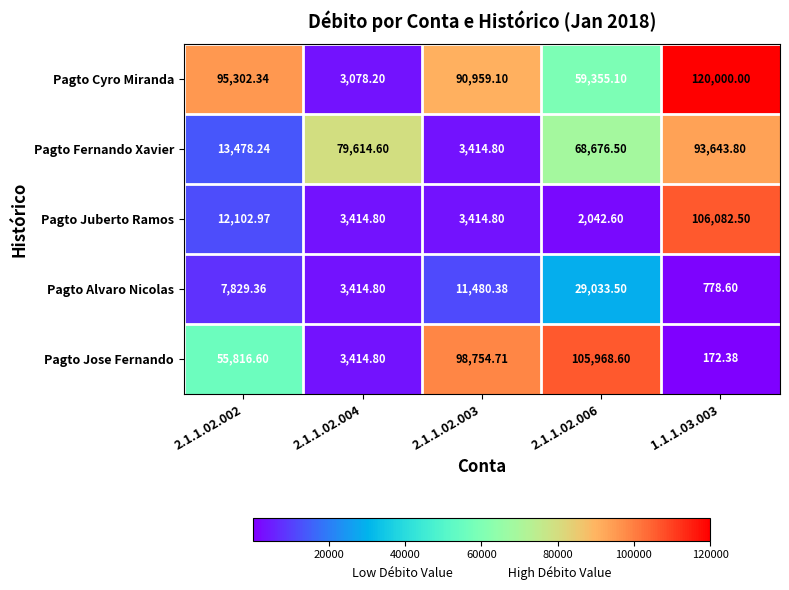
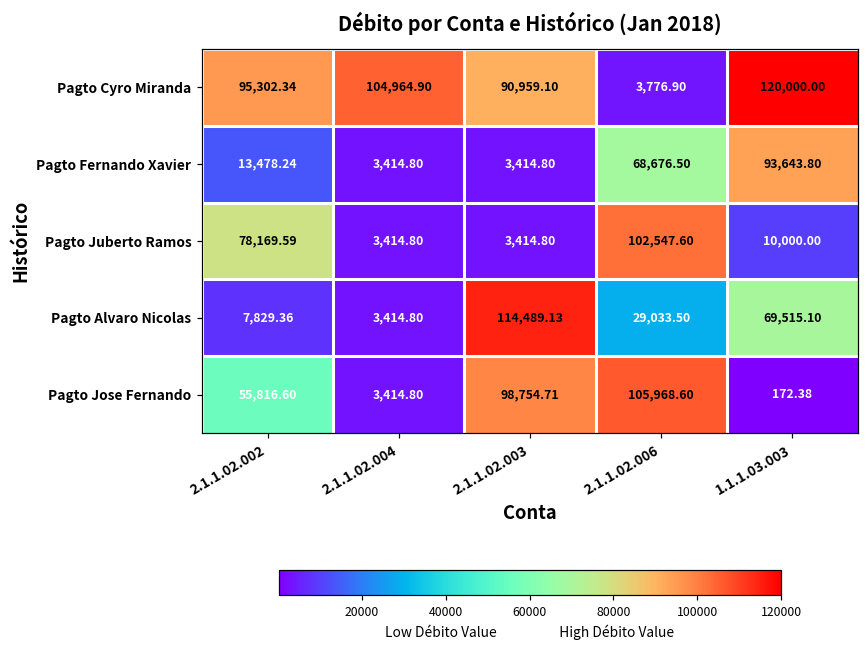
  {
    "Pagto Cyro Miranda": {
      "2.1.1.02.002": "95,302.34",
-     "2.1.1.02.004": "3,078.20",
+     "2.1.1.02.004": "104,964.90",
      "2.1.1.02.003": "90,959.10",
-     "2.1.1.02.006": "59,355.10",
+     "2.1.1.02.006": "3,776.90",
      "1.1.1.03.003": "120,000.00"
    },
    "Pagto Fernando Xavier": {
      "2.1.1.02.002": "13,478.24",
-     "2.1.1.02.004": "79,614.60",
+     "2.1.1.02.004": "3,414.80",
      "2.1.1.02.003": "3,414.80",
      "2.1.1.02.006": "68,676.50",
      "1.1.1.03.003": "93,643.80"
    },
    "Pagto Juberto Ramos": {
-     "2.1.1.02.002": "12,102.97",
+     "2.1.1.02.002": "78,169.59",
      "2.1.1.02.004": "3,414.80",
      "2.1.1.02.003": "3,414.80",
-     "2.1.1.02.006": "2,042.60",
-     "1.1.1.03.003": "106,082.50"
+     "2.1.1.02.006": "102,547.60",
+     "1.1.1.03.003": "10,000.00"
    },
    "Pagto Alvaro Nicolas": {
      "2.1.1.02.002": "7,829.36",
      "2.1.1.02.004": "3,414.80",
-     "2.1.1.02.003": "11,480.38",
+     "2.1.1.02.003": "114,489.13",
      "2.1.1.02.006": "29,033.50",
-     "1.1.1.03.003": "778.60"
+     "1.1.1.03.003": "69,515.10"
    },
    "Pagto Jose Fernando": {
      "2.1.1.02.002": "55,816.60",
      "2.1.1.02.004": "3,414.80",
      "2.1.1.02.003": "98,754.71",
      "2.1.1.02.006": "105,968.60",
      "1.1.1.03.003": "172.38"
    }
  }
